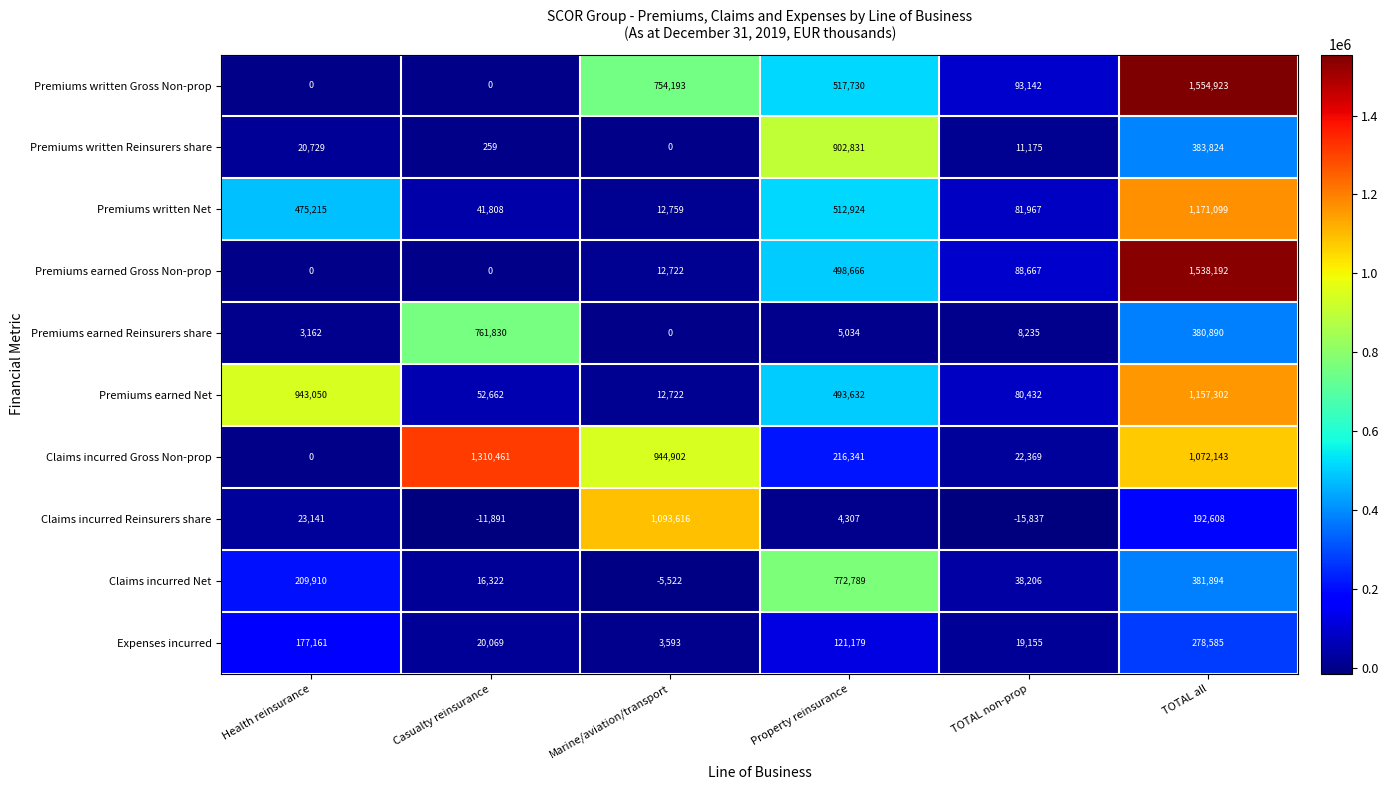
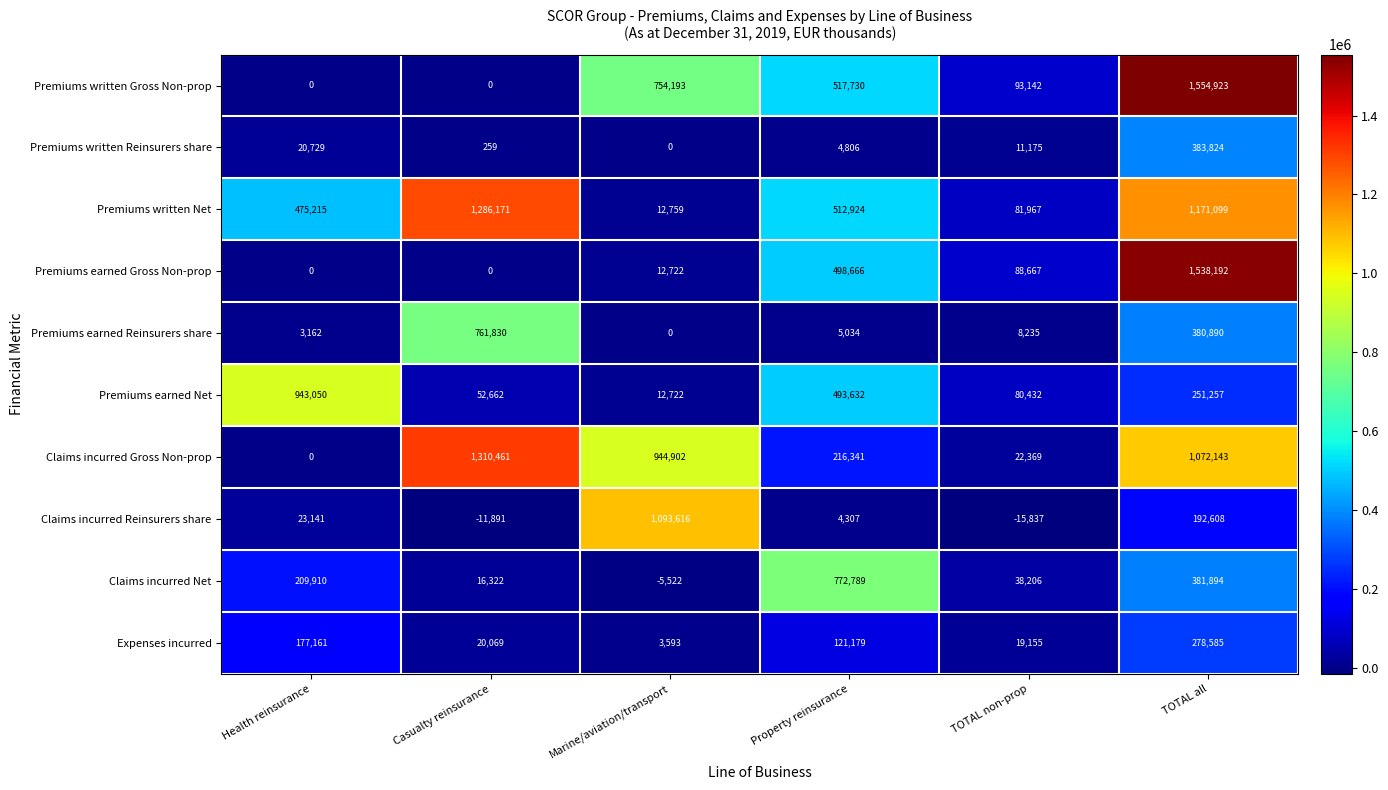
  {
    "Premiums written Gross Non-prop": {
      "Health reinsurance": "0",
      "Casualty reinsurance": "0",
      "Marine/aviation/transport": "754,193",
      "Property reinsurance": "517,730",
      "TOTAL non-prop": "93,142",
      "TOTAL all": "1,554,923"
    },
    "Premiums written Reinsurers share": {
      "Health reinsurance": "20,729",
      "Casualty reinsurance": "259",
      "Marine/aviation/transport": "0",
-     "Property reinsurance": "902,831",
+     "Property reinsurance": "4,806",
      "TOTAL non-prop": "11,175",
      "TOTAL all": "383,824"
    },
    "Premiums written Net": {
      "Health reinsurance": "475,215",
-     "Casualty reinsurance": "41,808",
+     "Casualty reinsurance": "1,286,171",
      "Marine/aviation/transport": "12,759",
      "Property reinsurance": "512,924",
      "TOTAL non-prop": "81,967",
      "TOTAL all": "1,171,099"
    },
    "Premiums earned Gross Non-prop": {
      "Health reinsurance": "0",
      "Casualty reinsurance": "0",
      "Marine/aviation/transport": "12,722",
      "Property reinsurance": "498,666",
      "TOTAL non-prop": "88,667",
      "TOTAL all": "1,538,192"
    },
    "Premiums earned Reinsurers share": {
      "Health reinsurance": "3,162",
      "Casualty reinsurance": "761,830",
      "Marine/aviation/transport": "0",
      "Property reinsurance": "5,034",
      "TOTAL non-prop": "8,235",
      "TOTAL all": "380,890"
    },
    "Premiums earned Net": {
      "Health reinsurance": "943,050",
      "Casualty reinsurance": "52,662",
      "Marine/aviation/transport": "12,722",
      "Property reinsurance": "493,632",
      "TOTAL non-prop": "80,432",
-     "TOTAL all": "1,157,302"
+     "TOTAL all": "251,257"
    },
    "Claims incurred Gross Non-prop": {
      "Health reinsurance": "0",
      "Casualty reinsurance": "1,310,461",
      "Marine/aviation/transport": "944,902",
      "Property reinsurance": "216,341",
      "TOTAL non-prop": "22,369",
      "TOTAL all": "1,072,143"
    },
    "Claims incurred Reinsurers share": {
      "Health reinsurance": "23,141",
      "Casualty reinsurance": "-11,891",
      "Marine/aviation/transport": "1,093,616",
      "Property reinsurance": "4,307",
      "TOTAL non-prop": "-15,837",
      "TOTAL all": "192,608"
    },
    "Claims incurred Net": {
      "Health reinsurance": "209,910",
      "Casualty reinsurance": "16,322",
      "Marine/aviation/transport": "-5,522",
      "Property reinsurance": "772,789",
      "TOTAL non-prop": "38,206",
      "TOTAL all": "381,894"
    },
    "Expenses incurred": {
      "Health reinsurance": "177,161",
      "Casualty reinsurance": "20,069",
      "Marine/aviation/transport": "3,593",
      "Property reinsurance": "121,179",
      "TOTAL non-prop": "19,155",
      "TOTAL all": "278,585"
    }
  }
